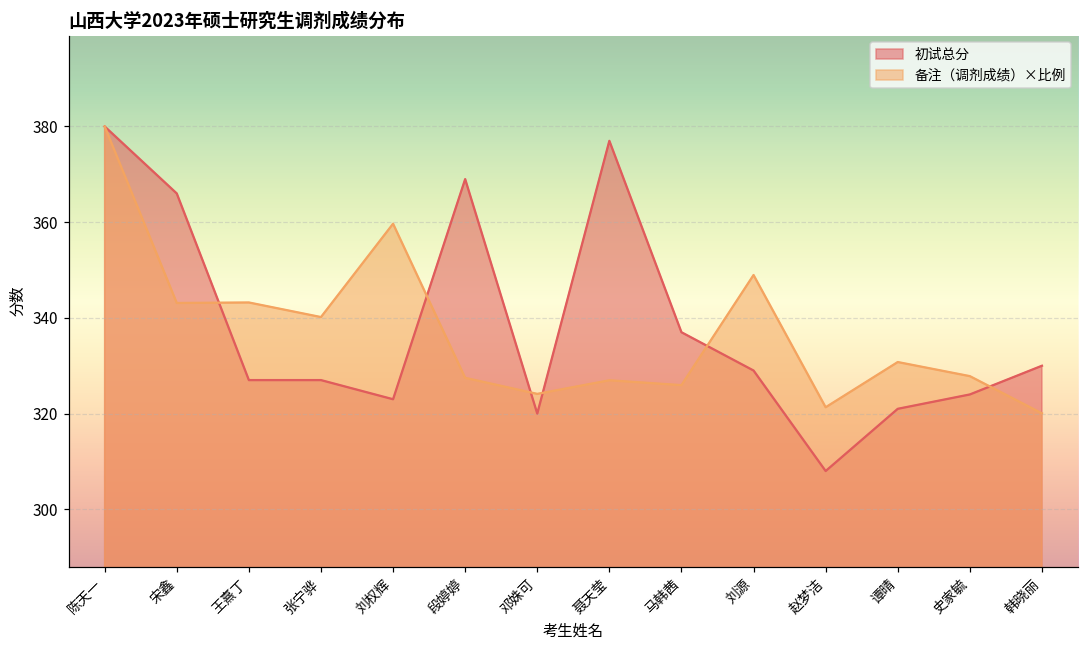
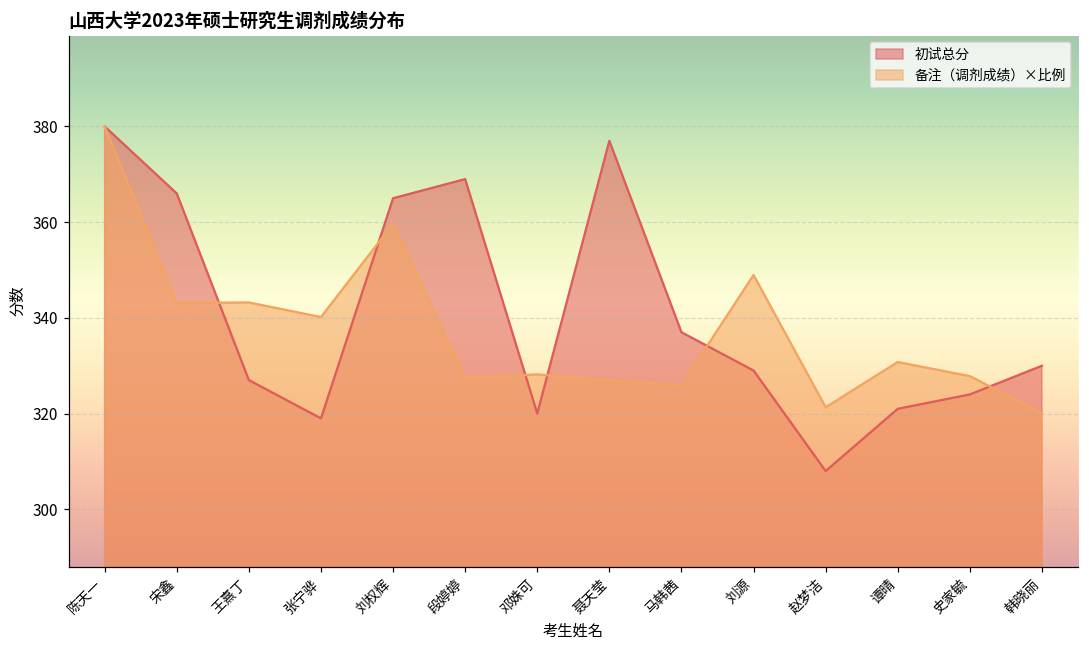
  {
    "初试总分": {
      "宋鑫": 366,
      "王熹丁": 327,
-     "张宁骅": 327,
-     "刘权辉": 323,
+     "张宁骅": 319,
+     "刘权辉": 365,
      "段婷婷": 369,
      "邓姝可": 320,
      "聂天莹": 377,
      "马韩茜": 337,
      "刘源": 329,
      "赵梦洁": 308,
      "谭晴": 321,
      "史家毓": 324,
      "韩晓丽": 330
    },
    "备注（调剂成绩）×比例": {
      "宋鑫": 343,
      "王熹丁": 343,
      "张宁骅": 340,
      "刘权辉": 360,
      "段婷婷": 327,
-     "邓姝可": 324,
+     "邓姝可": 328,
      "聂天莹": 327,
      "马韩茜": 326,
      "刘源": 349,
      "赵梦洁": 321,
      "谭晴": 331,
      "史家毓": 328,
      "韩晓丽": 320
    }
  }
